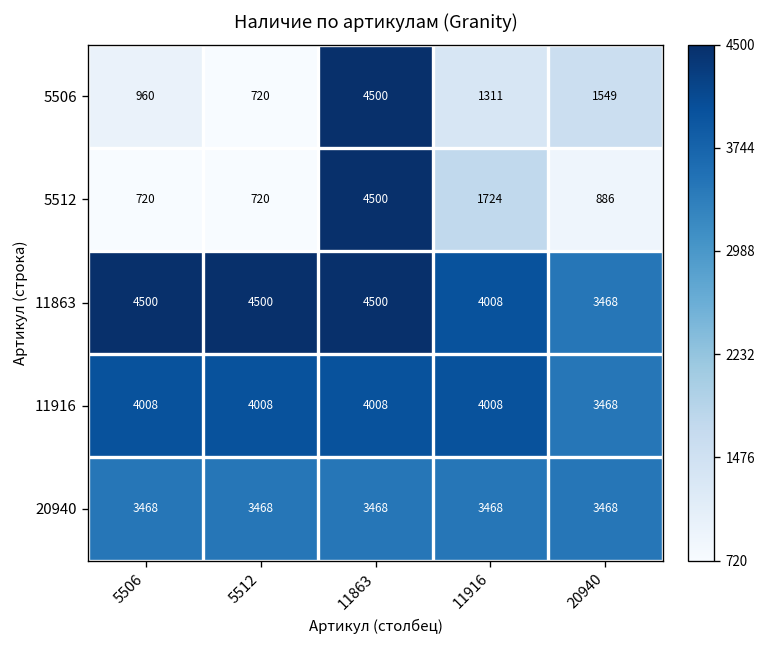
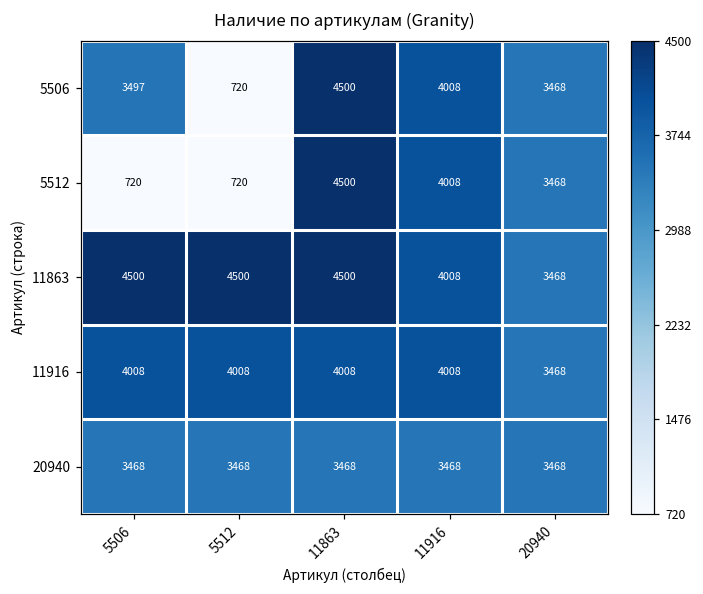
  {
    "5506": {
-     "5506": 960,
+     "5506": 3497,
      "5512": 720,
      "11863": 4500,
-     "11916": 1311,
-     "20940": 1549
+     "11916": 4008,
+     "20940": 3468
    },
    "5512": {
      "5506": 720,
      "5512": 720,
      "11863": 4500,
-     "11916": 1724,
-     "20940": 886
+     "11916": 4008,
+     "20940": 3468
    },
    "11863": {
      "5506": 4500,
      "5512": 4500,
      "11863": 4500,
      "11916": 4008,
      "20940": 3468
    },
    "11916": {
      "5506": 4008,
      "5512": 4008,
      "11863": 4008,
      "11916": 4008,
      "20940": 3468
    },
    "20940": {
      "5506": 3468,
      "5512": 3468,
      "11863": 3468,
      "11916": 3468,
      "20940": 3468
    }
  }
